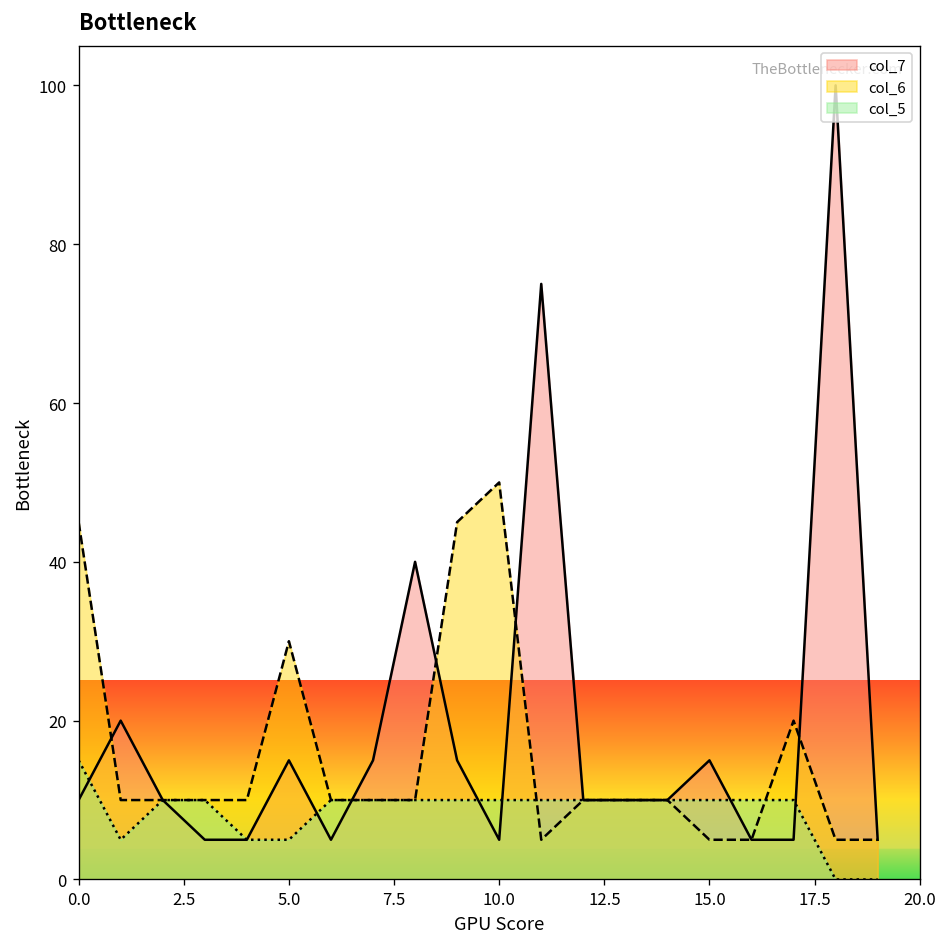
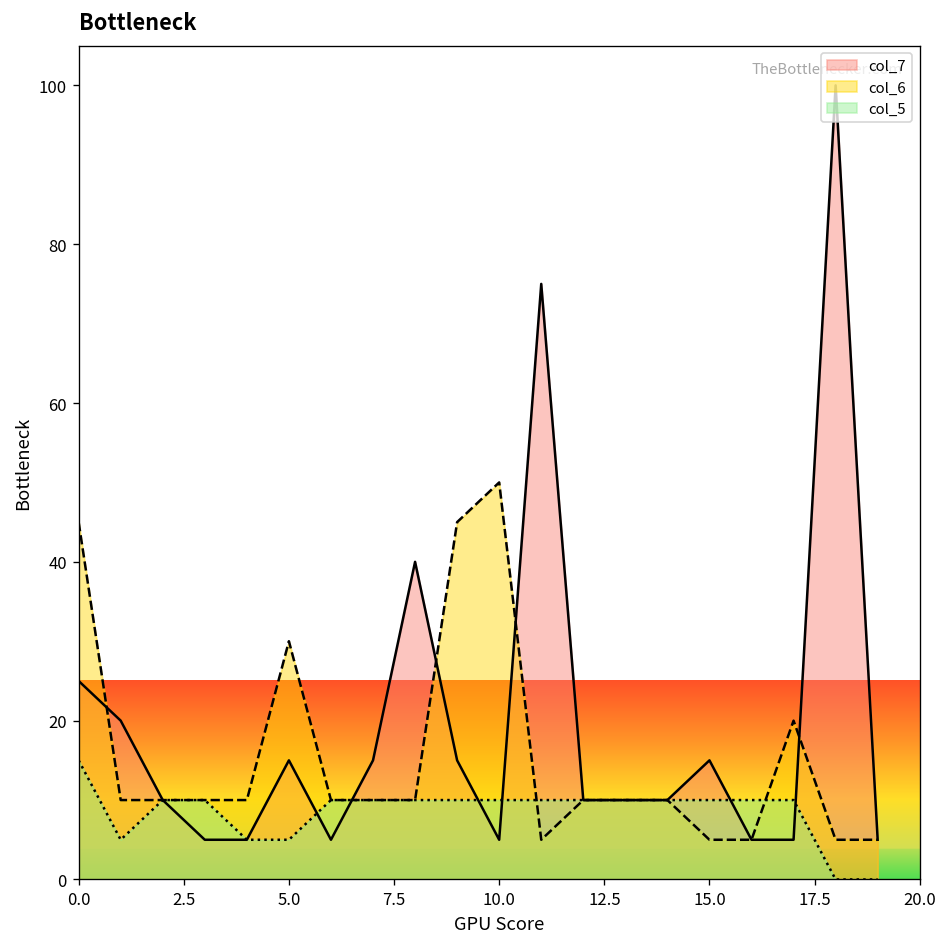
  {
    "col_7": {
-     "0.0": 10,
+     "0.0": 25,
      "5.0": 15,
      "10.0": 5,
      "15.0": 15
    },
    "col_6": {
      "0.0": 45,
      "5.0": 30,
      "10.0": 50,
      "15.0": 5
    },
    "col_5": {
      "0.0": 15,
      "5.0": 5,
      "10.0": 10,
      "15.0": 10
    }
  }
